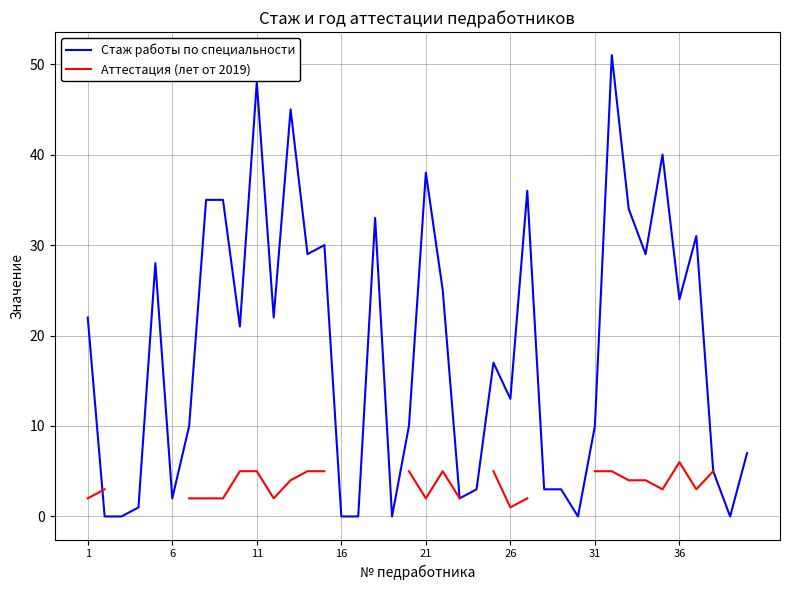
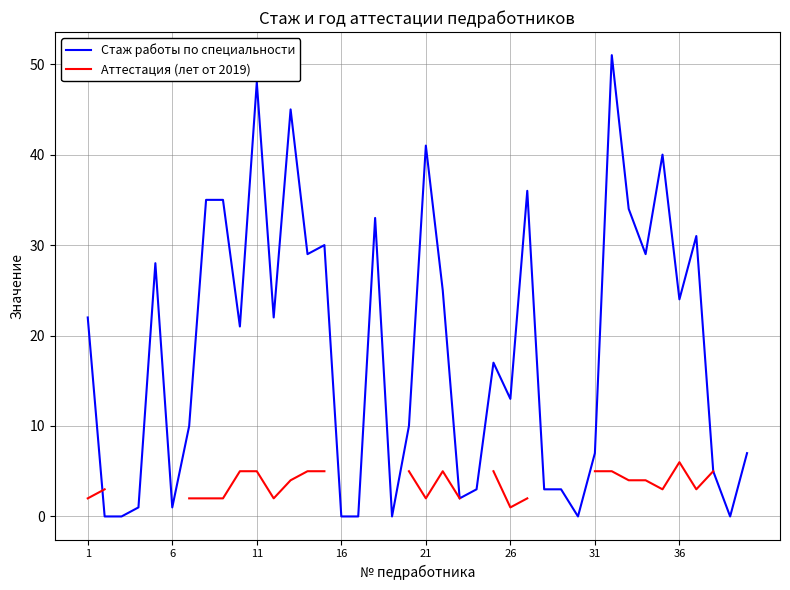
  {
    "Стаж работы по специальности": {
      "1": 22,
-     "6": 2,
+     "6": 1,
      "11": 48,
      "16": 0,
-     "21": 38,
+     "21": 41,
      "26": 13,
-     "31": 10,
+     "31": 7,
      "36": 24
    }
  }
